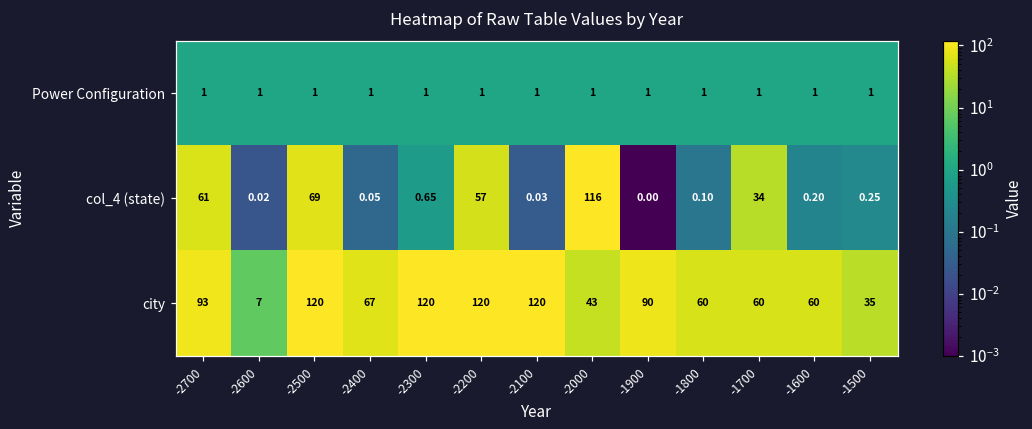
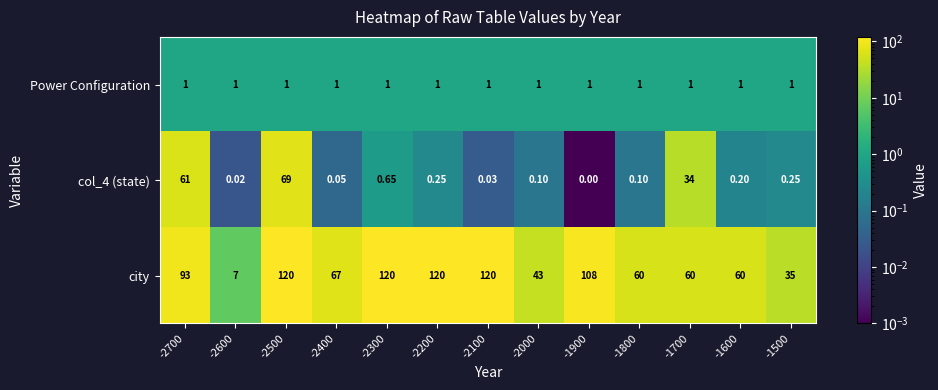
  {
    "Power Configuration": {
      "-2700": 1,
      "-2600": 1,
      "-2500": 1,
      "-2400": 1,
      "-2300": 1,
      "-2200": 1,
      "-2100": 1,
      "-2000": 1,
      "-1900": 1,
      "-1800": 1,
      "-1700": 1,
      "-1600": 1,
      "-1500": 1
    },
    "col_4 (state)": {
      "-2700": 61,
      "-2600": 0.02,
      "-2500": 69,
      "-2400": 0.05,
      "-2300": 0.65,
-     "-2200": 57,
+     "-2200": 0.25,
      "-2100": 0.03,
-     "-2000": 116,
+     "-2000": 0.10,
      "-1900": 0.00,
      "-1800": 0.10,
      "-1700": 34,
      "-1600": 0.20,
      "-1500": 0.25
    },
    "city": {
      "-2700": 93,
      "-2600": 7,
      "-2500": 120,
      "-2400": 67,
      "-2300": 120,
      "-2200": 120,
      "-2100": 120,
      "-2000": 43,
-     "-1900": 90,
+     "-1900": 108,
      "-1800": 60,
      "-1700": 60,
      "-1600": 60,
      "-1500": 35
    }
  }
